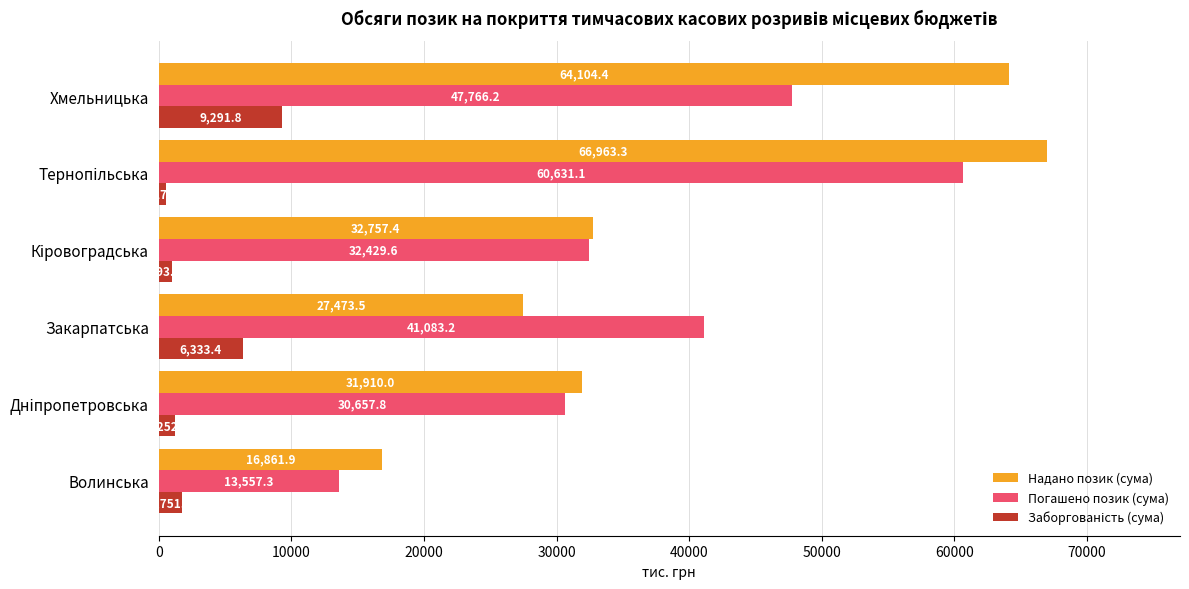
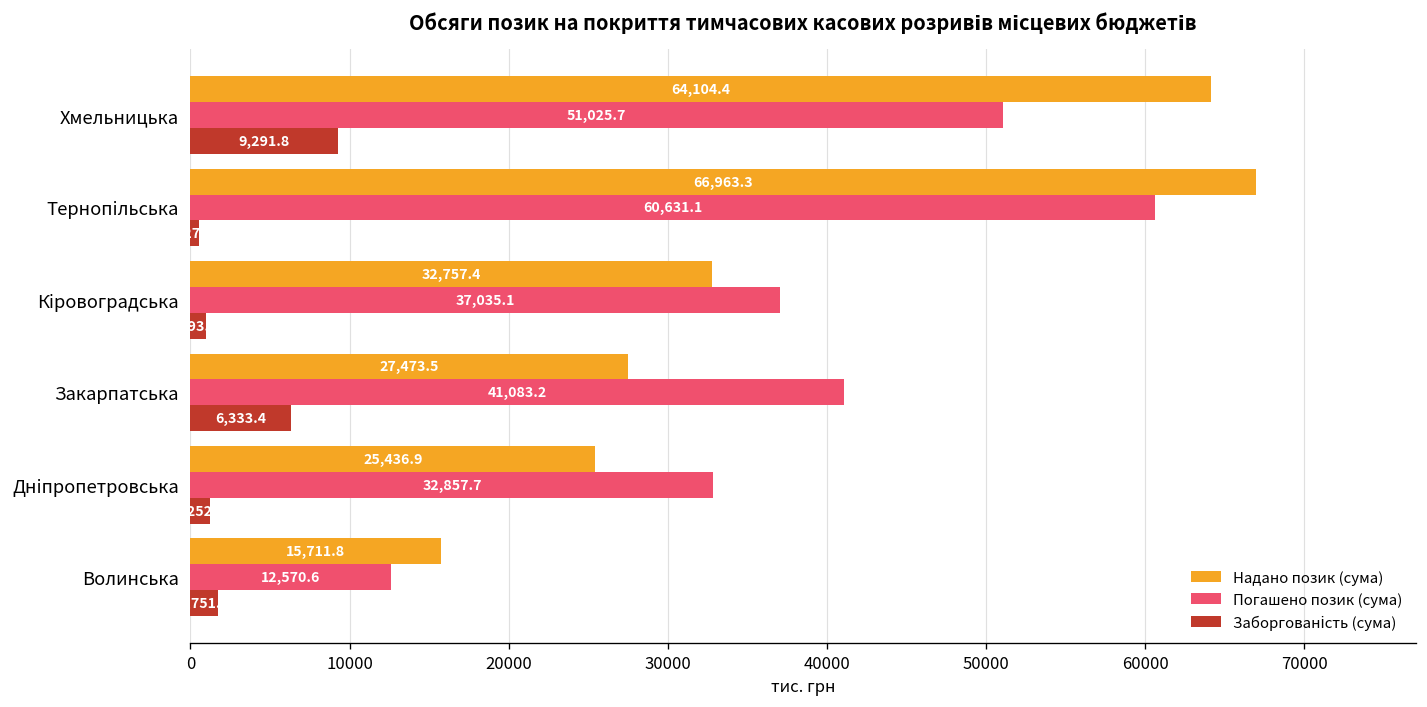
  {
    "Надано позик (сума)": {
      "Хмельницька": "64,104.4",
      "Тернопільська": "66,963.3",
      "Кіровоградська": "32,757.4",
      "Закарпатська": "27,473.5",
-     "Дніпропетровська": "31,910.0",
-     "Волинська": "16,861.9"
+     "Дніпропетровська": "25,436.9",
+     "Волинська": "15,711.8"
    },
    "Погашено позик (сума)": {
-     "Хмельницька": "47,766.2",
+     "Хмельницька": "51,025.7",
      "Тернопільська": "60,631.1",
-     "Кіровоградська": "32,429.6",
+     "Кіровоградська": "37,035.1",
      "Закарпатська": "41,083.2",
-     "Дніпропетровська": "30,657.8",
-     "Волинська": "13,557.3"
+     "Дніпропетровська": "32,857.7",
+     "Волинська": "12,570.6"
    },
    "Заборгованість (сума)": {
      "Хмельницька": "9,291.8",
      "Закарпатська": "6,333.4"
    }
  }
